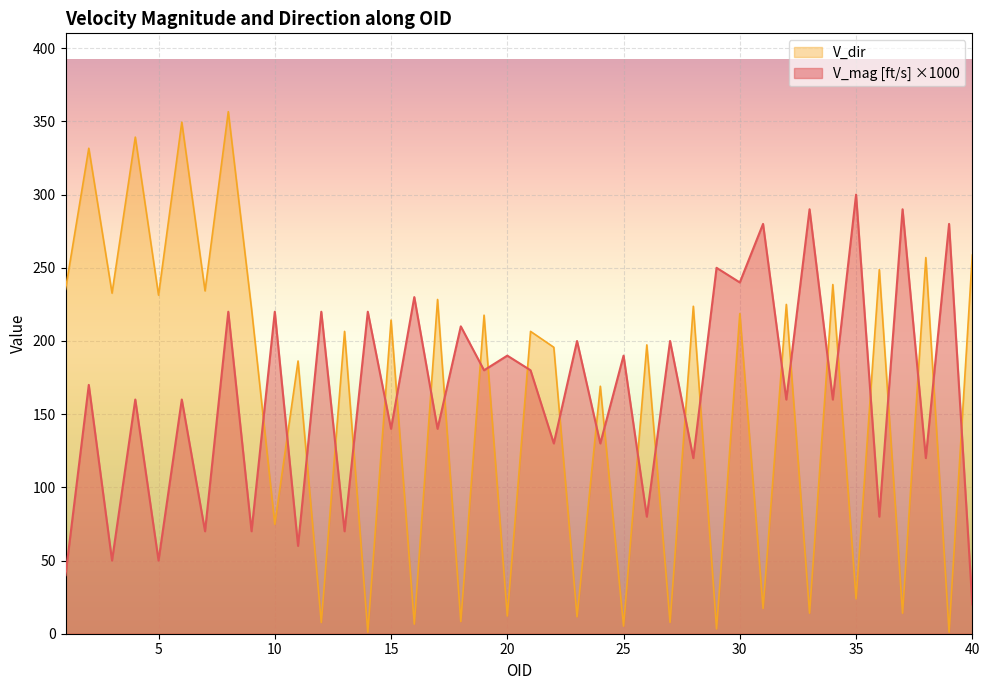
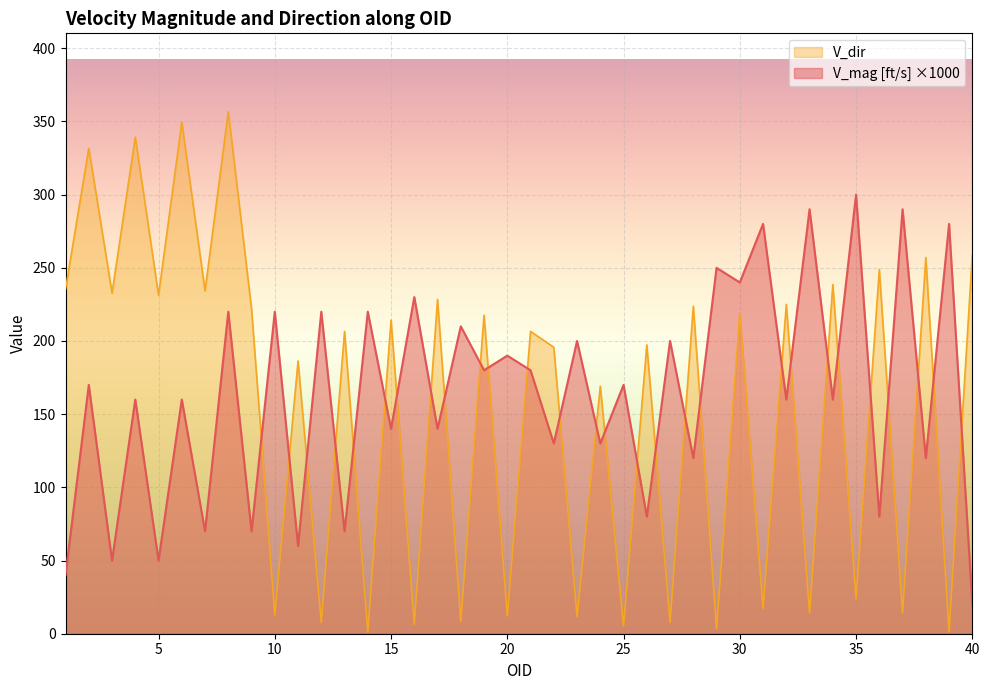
  {
    "V_dir": {
      "5": 231,
-     "10": 75,
+     "10": 13,
      "15": 214,
      "20": 12,
      "25": 5,
      "30": 219,
      "35": 24,
      "40": 259
    },
    "V_mag [ft/s] ×1000": {
      "5": 50,
      "10": 220,
      "15": 140,
      "20": 190,
-     "25": 190,
+     "25": 170,
      "30": 240,
      "35": 300,
      "40": 20
    }
  }
